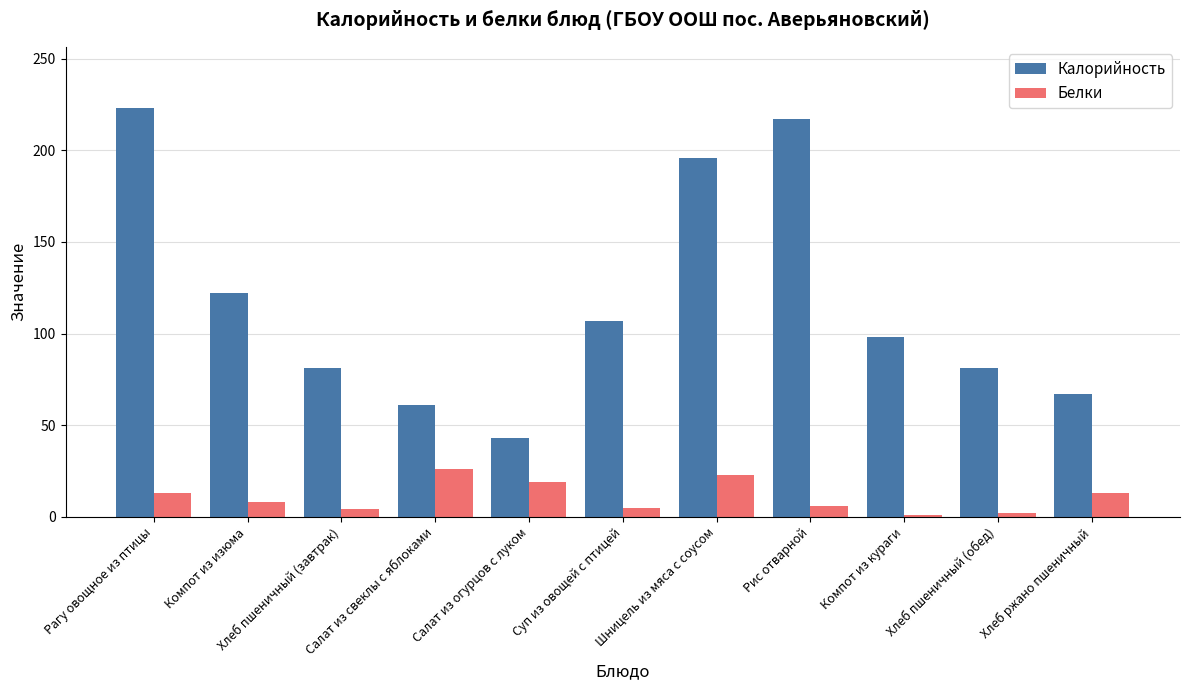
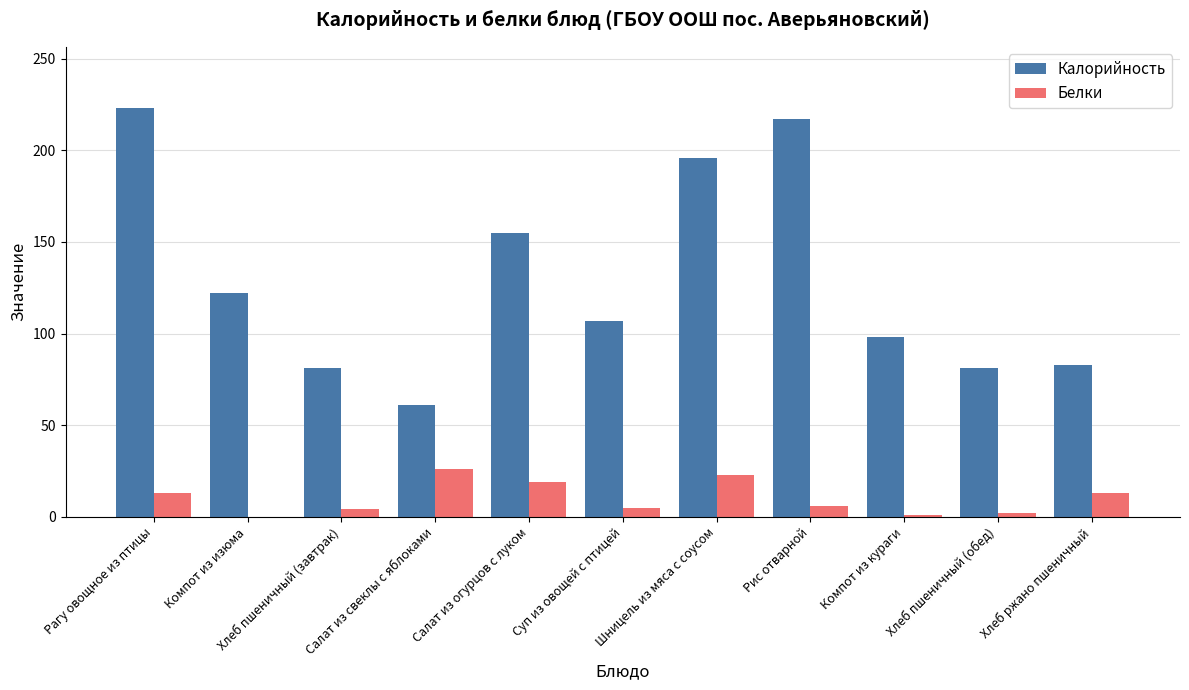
  {
    "Калорийность": {
      "Рагу овощное из птицы": 223,
      "Компот из изюма": 122,
      "Хлеб пшеничный (завтрак)": 81,
      "Салат из свеклы с яблоками": 61,
-     "Салат из огурцов с луком": 43,
+     "Салат из огурцов с луком": 155,
      "Суп из овощей с птицей": 107,
      "Шницель из мяса с соусом": 196,
      "Рис отварной": 217,
      "Компот из кураги": 98,
      "Хлеб пшеничный (обед)": 81,
-     "Хлеб ржано пшеничный": 67
+     "Хлеб ржано пшеничный": 83
    },
    "Белки": {
      "Рагу овощное из птицы": 13,
-     "Компот из изюма": 8,
+     "Компот из изюма": 0,
      "Хлеб пшеничный (завтрак)": 4,
      "Салат из свеклы с яблоками": 26,
      "Салат из огурцов с луком": 19,
      "Суп из овощей с птицей": 5,
      "Шницель из мяса с соусом": 23,
      "Рис отварной": 6,
      "Хлеб пшеничный (обед)": 2,
      "Хлеб ржано пшеничный": 13
    }
  }
